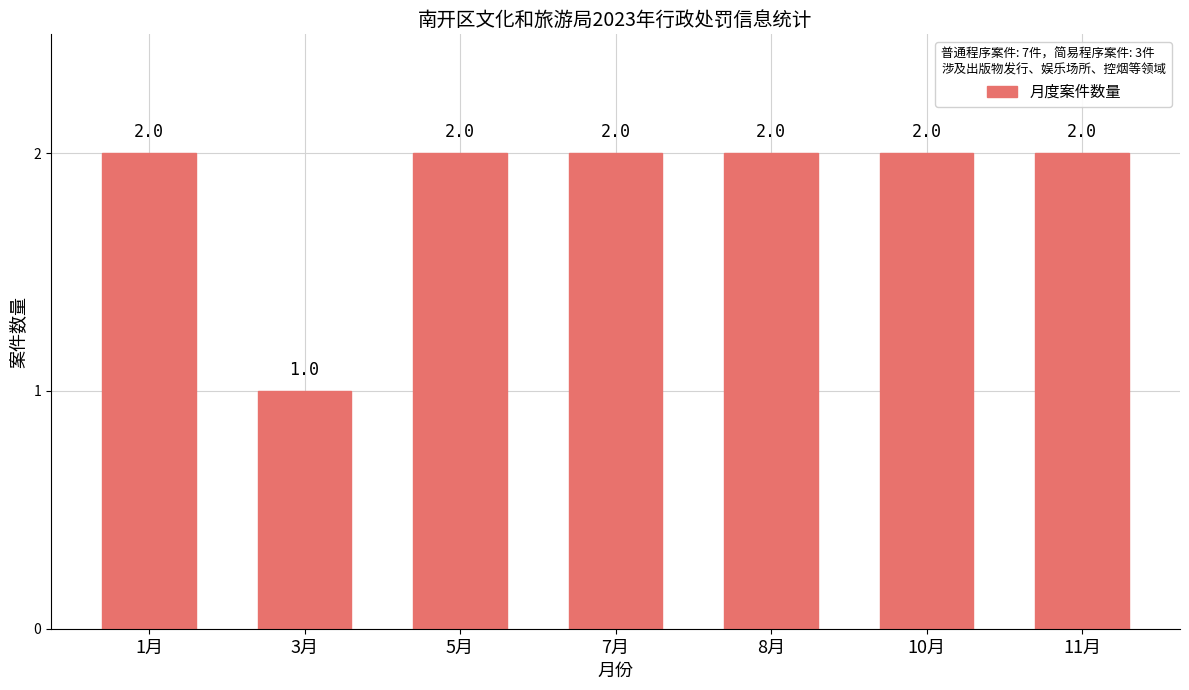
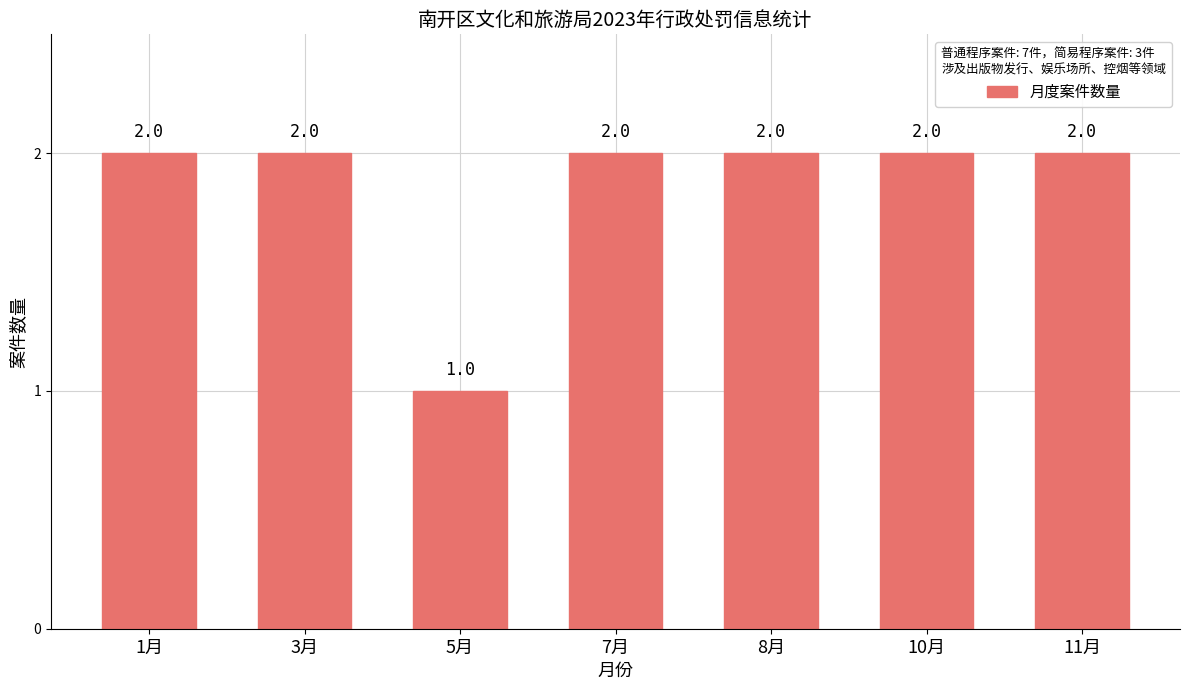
  {
    "1月": 2.0,
-   "3月": 1.0,
-   "5月": 2.0,
+   "3月": 2.0,
+   "5月": 1.0,
    "7月": 2.0,
    "8月": 2.0,
    "10月": 2.0,
    "11月": 2.0
  }
